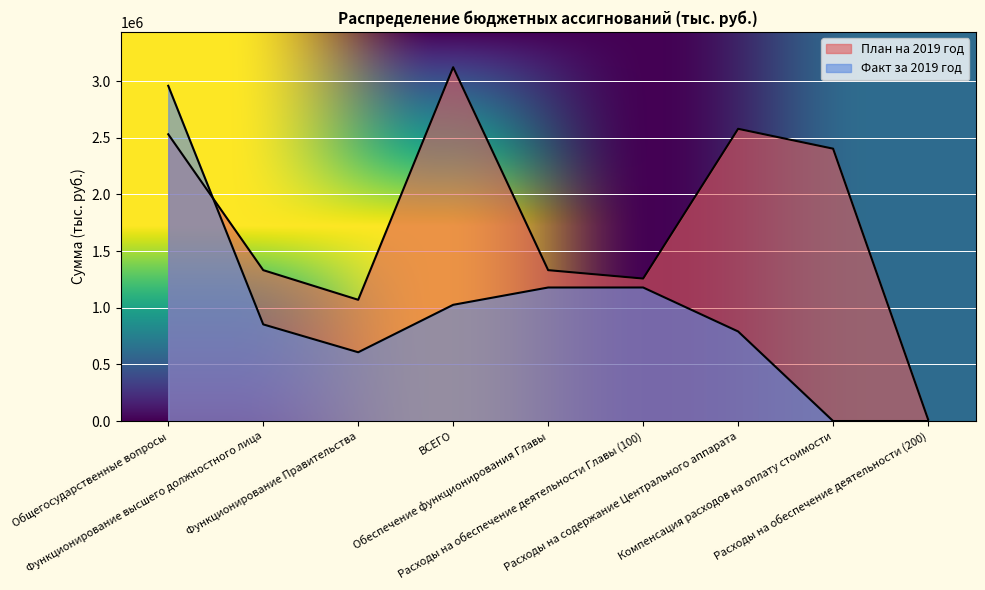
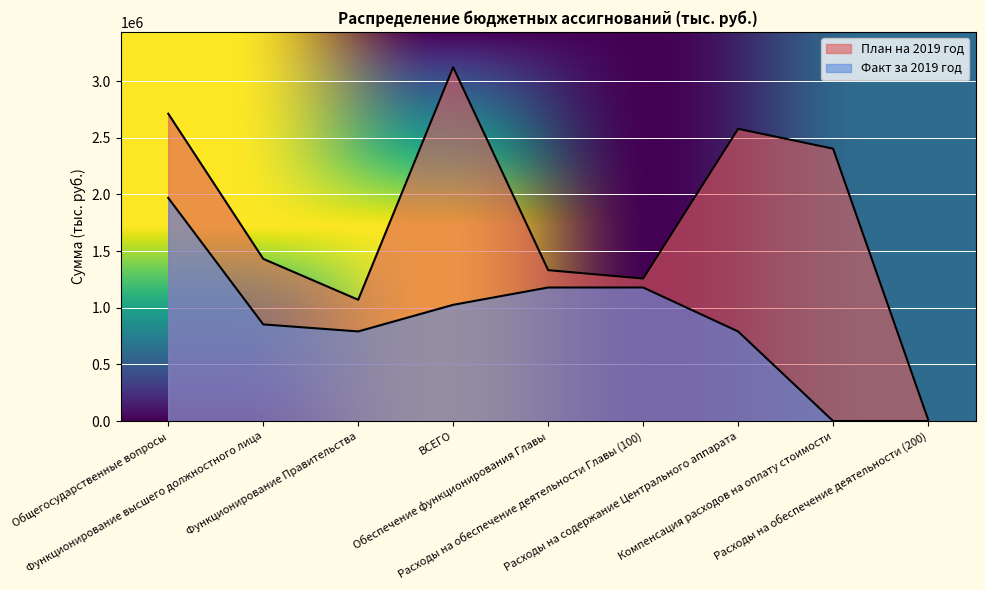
  {
    "План на 2019 год": {
-     "Общегосударственные вопросы": 2530000,
-     "Функционирование высшего должностного лица": 1330000,
+     "Общегосударственные вопросы": 2710000,
+     "Функционирование высшего должностного лица": 1430000,
      "Функционирование Правительства": 1070000,
      "ВСЕГО": 3120000,
      "Обеспечение функционирования Главы": 1330000,
      "Расходы на обеспечение деятельности Главы (100)": 1260000,
      "Расходы на содержание Центрального аппарата": 2580000,
      "Компенсация расходов на оплату стоимости": 2400000
    },
    "Факт за 2019 год": {
-     "Общегосударственные вопросы": 2960000,
+     "Общегосударственные вопросы": 1970000,
      "Функционирование высшего должностного лица": 850000,
-     "Функционирование Правительства": 610000,
+     "Функционирование Правительства": 790000,
      "ВСЕГО": 1030000,
      "Обеспечение функционирования Главы": 1180000,
      "Расходы на обеспечение деятельности Главы (100)": 1180000,
      "Расходы на содержание Центрального аппарата": 790000,
      "Компенсация расходов на оплату стоимости": 0
    }
  }
